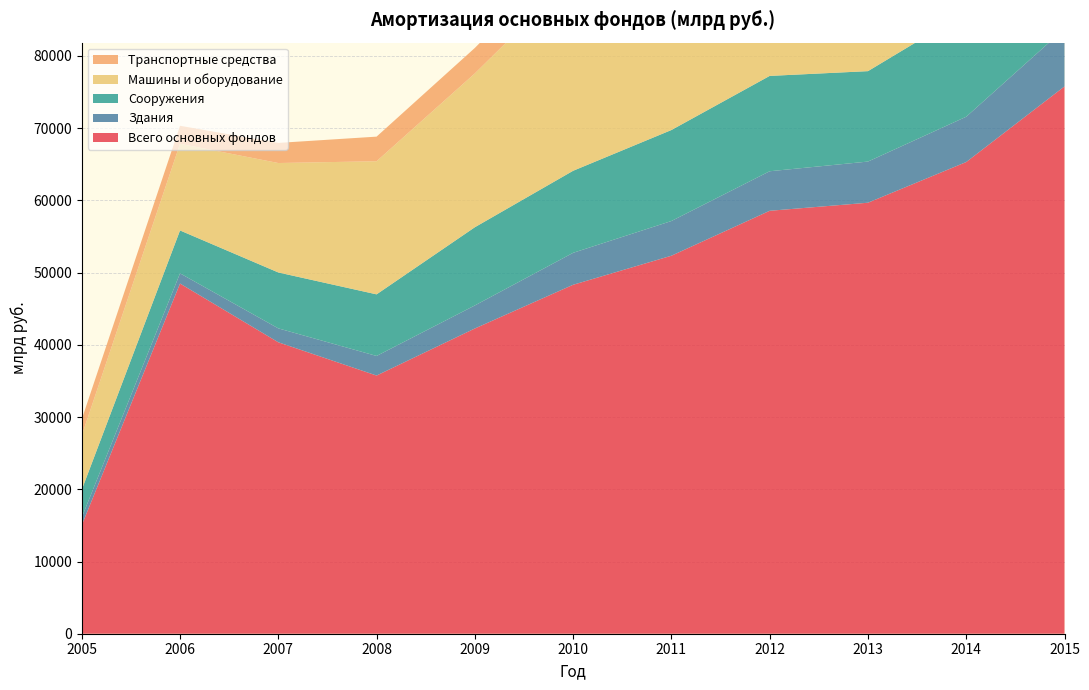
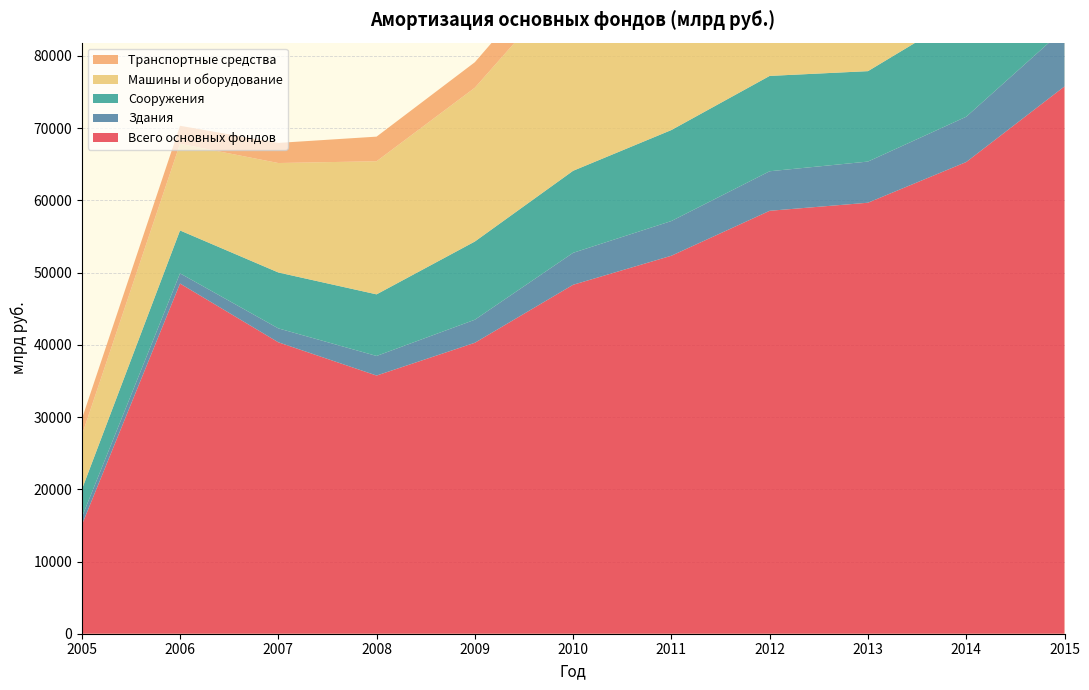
  {
    "Всего основных фондов": {
      "2005": 15000,
      "2006": 48000,
      "2007": 40000,
      "2008": 36000,
-     "2009": 42000,
+     "2009": 40000,
      "2010": 48000,
      "2011": 52000,
      "2012": 59000,
      "2013": 60000,
      "2014": 65000,
      "2015": 76000
    }
  }
